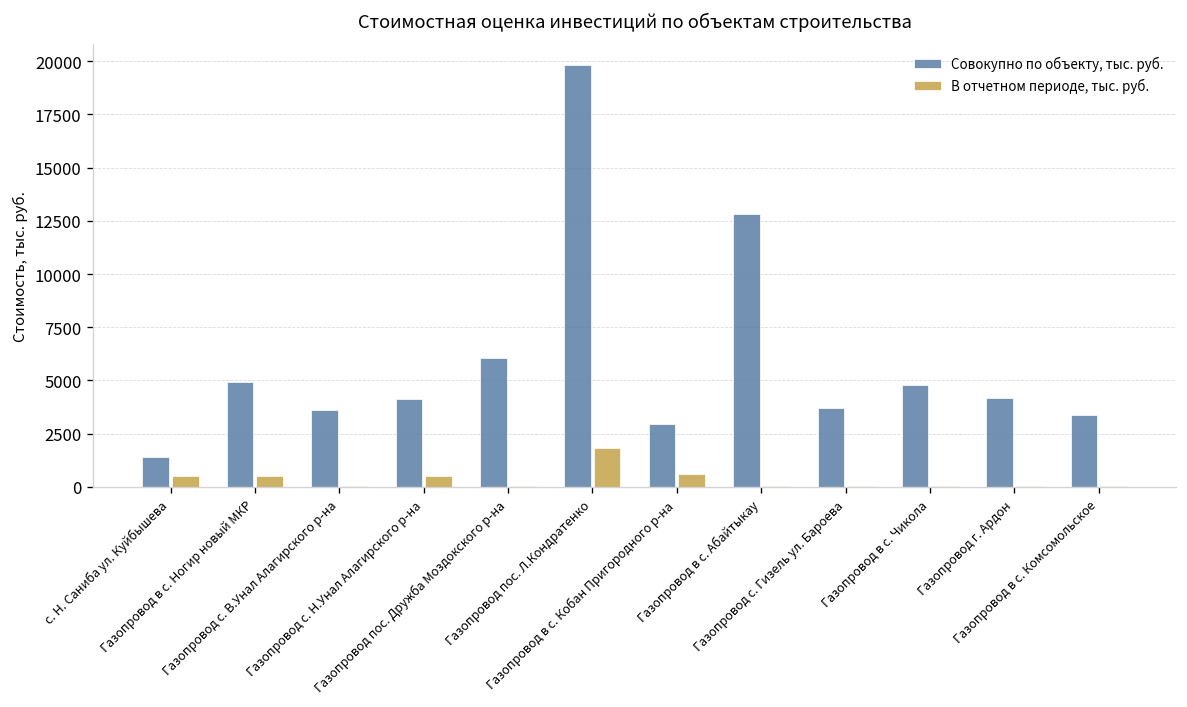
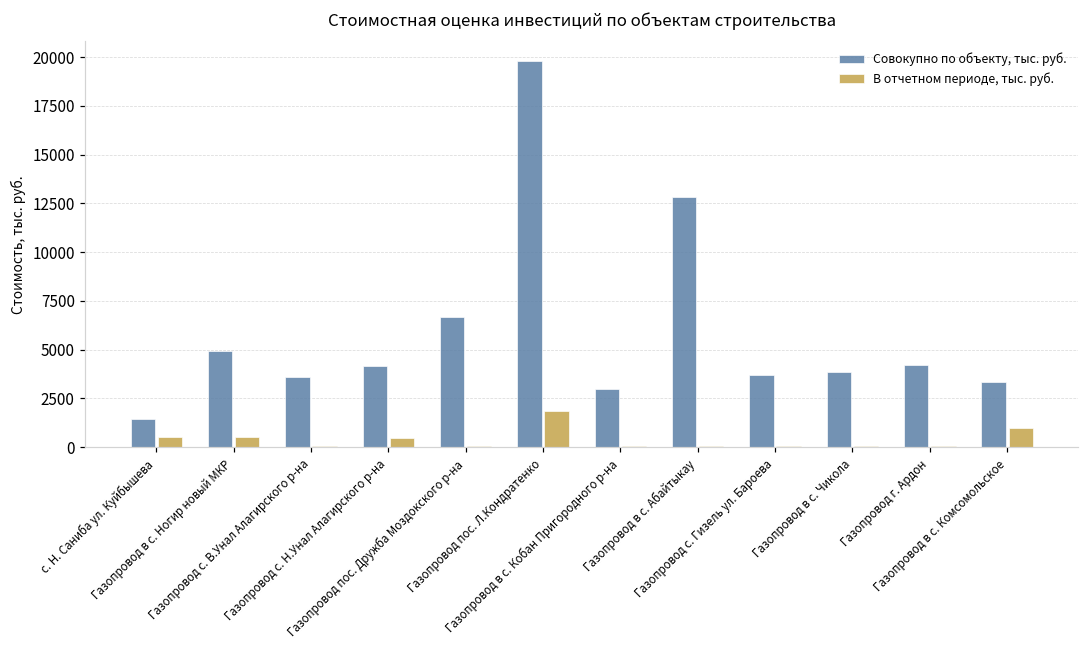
  {
    "Совокупно по объекту, тыс. руб.": {
      "с. Н. Саниба ул. Куйбышева": 1400,
      "Газопровод в с. Ногир новый МКР": 4900,
      "Газопровод с. В.Унал Алагирского р-на": 3600,
      "Газопровод с. Н.Унал Алагирского р-на": 4100,
-     "Газопровод пос. Дружба Моздокского р-на": 6100,
+     "Газопровод пос. Дружба Моздокского р-на": 6700,
      "Газопровод пос. Л.Кондратенко": 19800,
      "Газопровод в с. Кобан Пригородного р-на": 3000,
      "Газопровод в с. Абайтыкау": 12800,
      "Газопровод с. Гизель ул. Бароева": 3700,
-     "Газопровод в с. Чикола": 4800,
+     "Газопровод в с. Чикола": 3800,
      "Газопровод г. Ардон": 4200,
      "Газопровод в с. Комсомольское": 3400
    },
    "В отчетном периоде, тыс. руб.": {
      "с. Н. Саниба ул. Куйбышева": 500,
      "Газопровод в с. Ногир новый МКР": 500,
      "Газопровод с. Н.Унал Алагирского р-на": 500,
      "Газопровод пос. Л.Кондратенко": 1800,
-     "Газопровод в с. Кобан Пригородного р-на": 600,
-     "Газопровод в с. Комсомольское": 100
+     "Газопровод в с. Кобан Пригородного р-на": 100,
+     "Газопровод в с. Комсомольское": 1000
    }
  }
